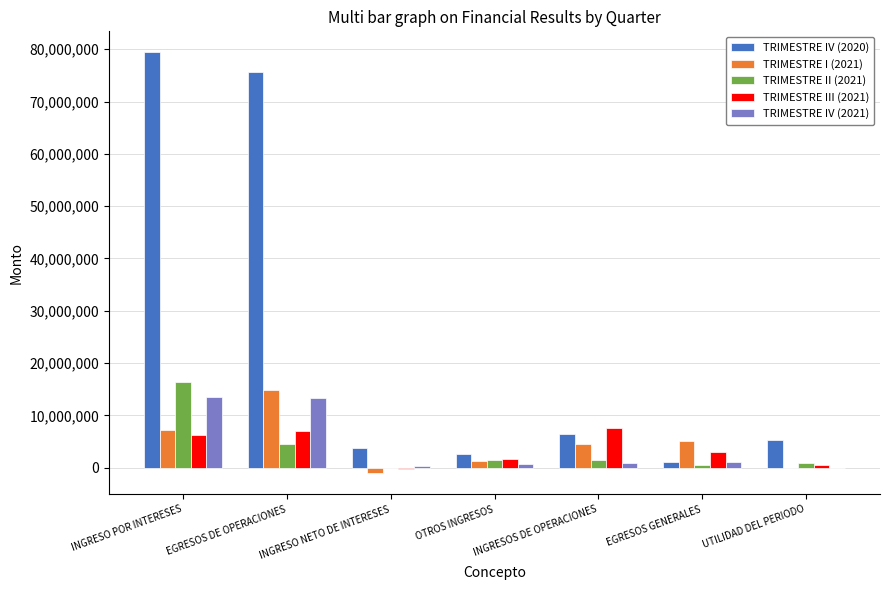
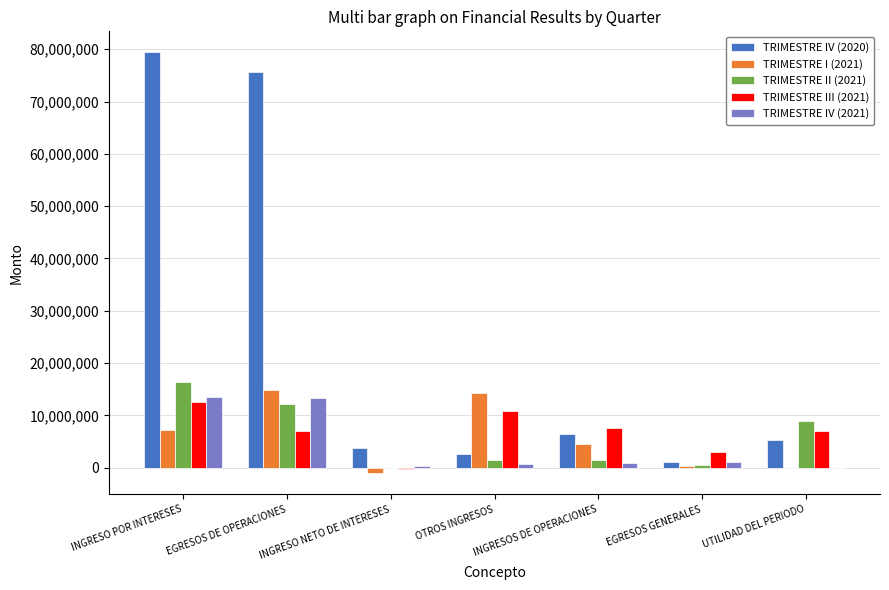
  {
    "TRIMESTRE I (2021)": {
      "INGRESO POR INTERESES": "7,000,000",
      "EGRESOS DE OPERACIONES": "15,000,000",
      "INGRESO NETO DE INTERESES": "-1,000,000",
-     "OTROS INGRESOS": "1,000,000",
+     "OTROS INGRESOS": "14,000,000",
      "INGRESOS DE OPERACIONES": "5,000,000",
-     "EGRESOS GENERALES": "5,000,000"
+     "EGRESOS GENERALES": "0"
    },
    "TRIMESTRE II (2021)": {
      "INGRESO POR INTERESES": "16,000,000",
-     "EGRESOS DE OPERACIONES": "5,000,000",
+     "EGRESOS DE OPERACIONES": "12,000,000",
      "OTROS INGRESOS": "2,000,000",
      "INGRESOS DE OPERACIONES": "1,000,000",
      "EGRESOS GENERALES": "1,000,000",
-     "UTILIDAD DEL PERIODO": "1,000,000"
+     "UTILIDAD DEL PERIODO": "9,000,000"
    },
    "TRIMESTRE III (2021)": {
-     "INGRESO POR INTERESES": "6,000,000",
+     "INGRESO POR INTERESES": "13,000,000",
      "EGRESOS DE OPERACIONES": "7,000,000",
-     "OTROS INGRESOS": "2,000,000",
+     "OTROS INGRESOS": "11,000,000",
      "INGRESOS DE OPERACIONES": "8,000,000",
      "EGRESOS GENERALES": "3,000,000",
-     "UTILIDAD DEL PERIODO": "1,000,000"
+     "UTILIDAD DEL PERIODO": "7,000,000"
    }
  }
